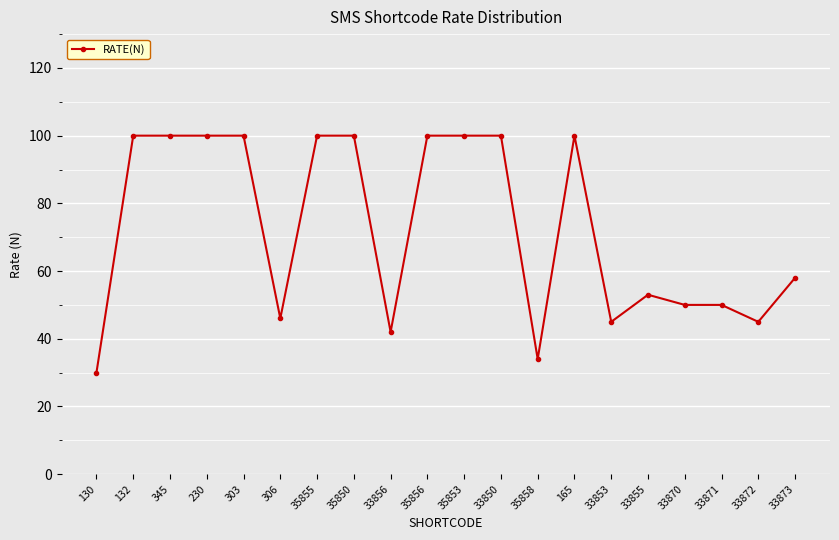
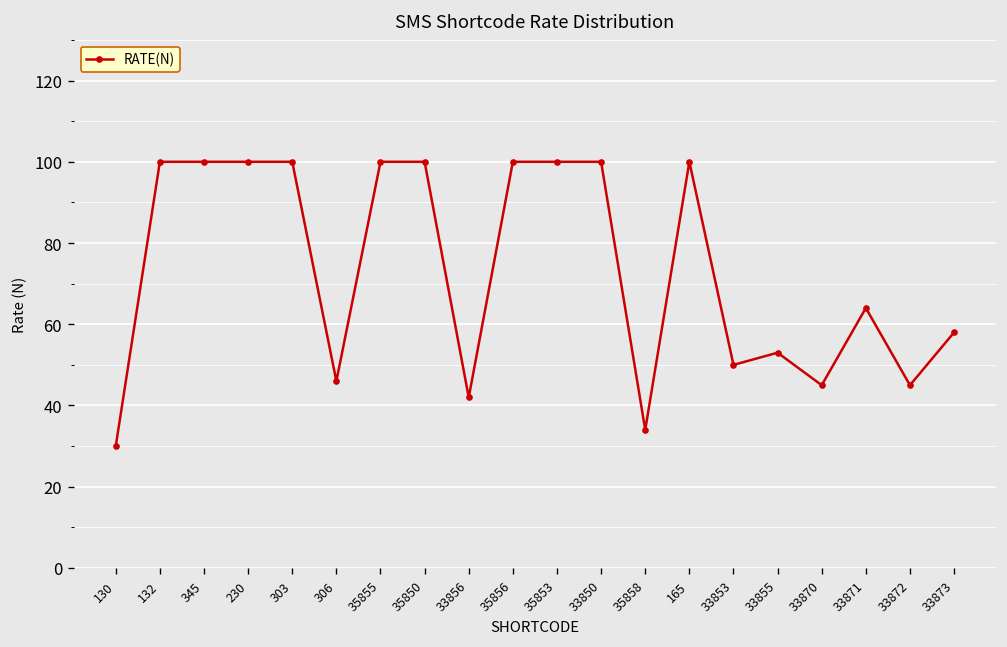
  {
    "130": 30,
    "132": 100,
    "345": 100,
    "230": 100,
    "303": 100,
    "306": 46,
    "35855": 100,
    "35850": 100,
    "33856": 42,
    "35856": 100,
    "35853": 100,
    "33850": 100,
    "35858": 34,
    "165": 100,
-   "33853": 45,
+   "33853": 50,
    "33855": 53,
-   "33870": 50,
-   "33871": 50,
+   "33870": 45,
+   "33871": 64,
    "33872": 45,
    "33873": 58
  }
